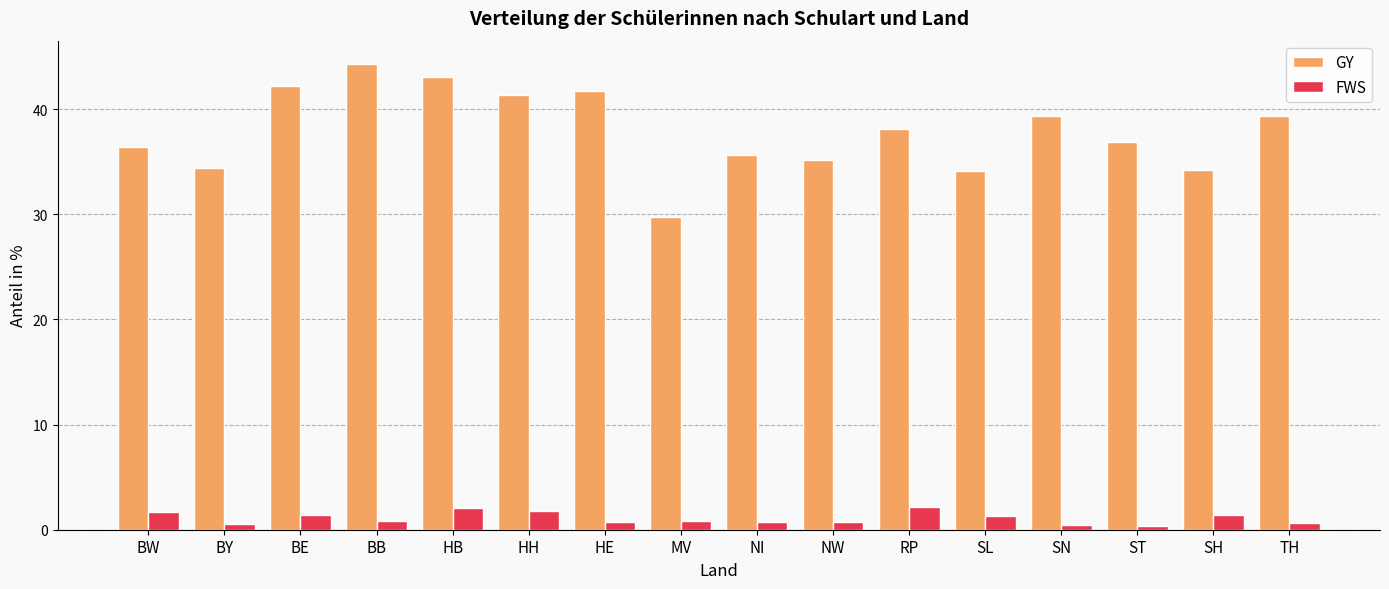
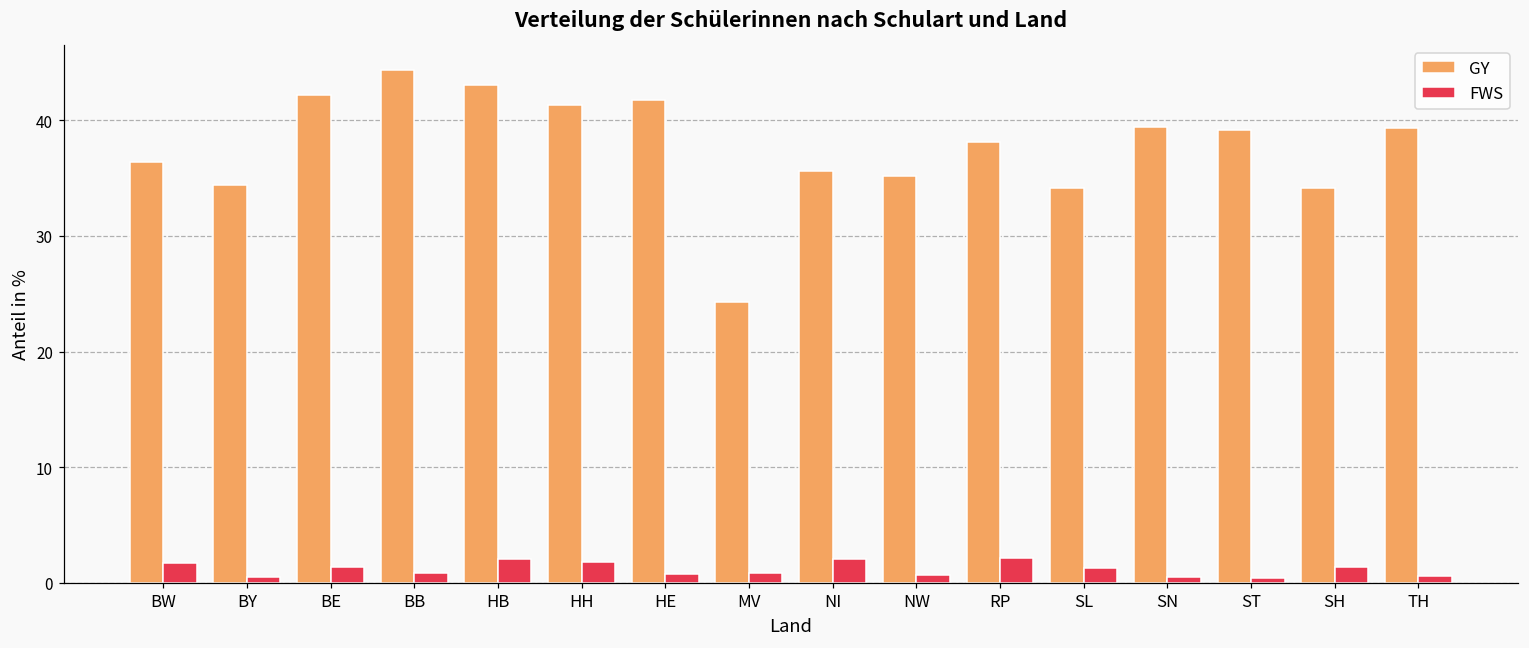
  {
    "GY": {
      "BW": 36.4,
      "BY": 34.4,
      "BE": 42.2,
      "BB": 44.3,
      "HB": 43.0,
      "HH": 41.3,
      "HE": 41.7,
-     "MV": 29.7,
+     "MV": 24.3,
      "NI": 35.6,
      "NW": 35.2,
      "RP": 38.1,
      "SL": 34.2,
      "SN": 39.4,
-     "ST": 36.9,
+     "ST": 39.2,
      "SH": 34.2,
      "TH": 39.3
    },
    "FWS": {
      "BW": 1.7,
      "BY": 0.5,
      "BE": 1.4,
      "BB": 0.9,
      "HB": 2.1,
      "HH": 1.8,
      "HE": 0.7,
      "MV": 0.8,
-     "NI": 0.7,
+     "NI": 2.0,
      "NW": 0.7,
      "RP": 2.2,
      "SL": 1.3,
      "SN": 0.5,
      "ST": 0.4,
      "SH": 1.4,
      "TH": 0.6
    }
  }
